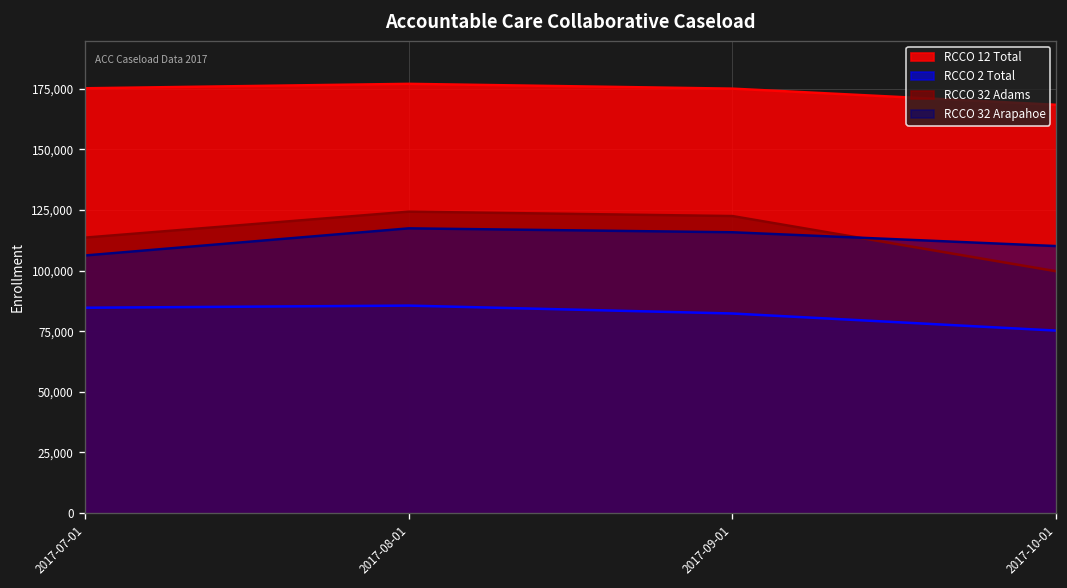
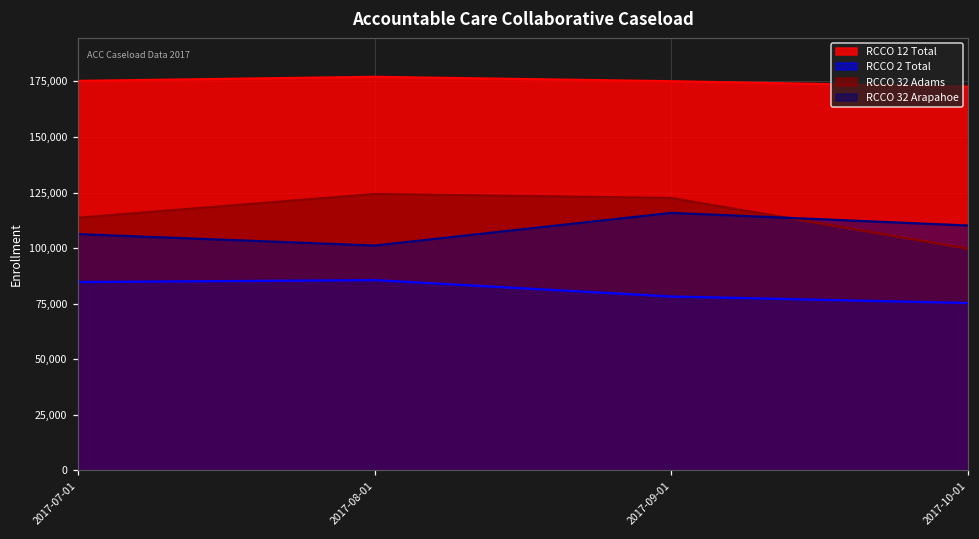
  {
    "RCCO 12 Total": {
      "2017-08-01": "177,000",
      "2017-09-01": "175,000",
-     "2017-10-01": "168,000"
+     "2017-10-01": "173,000"
    },
    "RCCO 2 Total": {
      "2017-07-01": "85,000",
      "2017-08-01": "86,000",
-     "2017-09-01": "82,000",
+     "2017-09-01": "78,000",
      "2017-10-01": "75,000"
    },
    "RCCO 32 Adams": {
      "2017-07-01": "114,000",
      "2017-08-01": "124,000",
      "2017-09-01": "123,000",
      "2017-10-01": "100,000"
    },
    "RCCO 32 Arapahoe": {
      "2017-07-01": "106,000",
-     "2017-08-01": "117,000",
+     "2017-08-01": "101,000",
      "2017-09-01": "116,000",
      "2017-10-01": "110,000"
    }
  }
